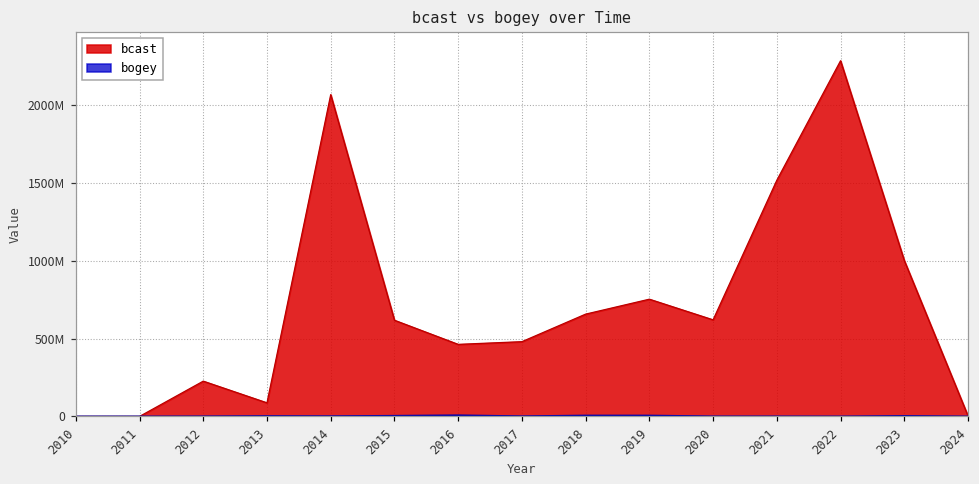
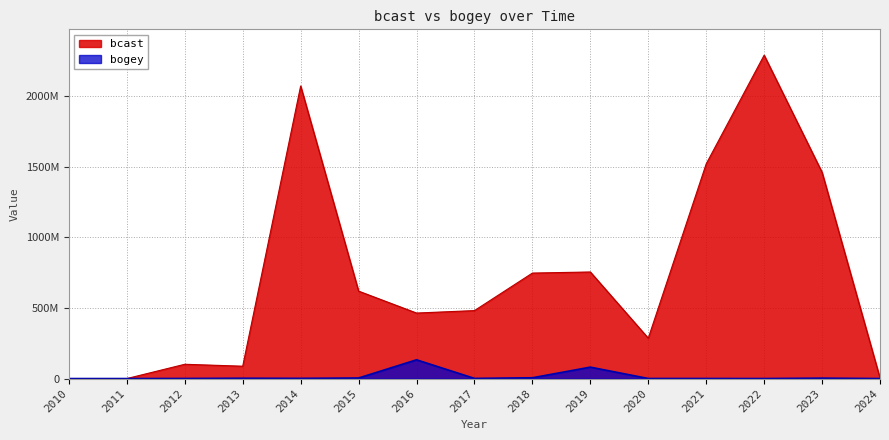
  {
    "bcast": {
-     "2012": 230000000,
+     "2012": 100000000,
      "2013": 90000000,
      "2014": 2070000000,
      "2015": 620000000,
      "2016": 460000000,
      "2017": 480000000,
-     "2018": 660000000,
+     "2018": 750000000,
      "2019": 750000000,
-     "2020": 620000000,
+     "2020": 290000000,
      "2021": 1520000000,
      "2022": 2290000000,
-     "2023": 1000000000
+     "2023": 1460000000
    },
    "bogey": {
      "2012": 0,
      "2013": 0,
      "2014": 0,
      "2015": 0,
-     "2016": 10000000,
+     "2016": 130000000,
      "2017": 0,
      "2018": 10000000,
-     "2019": 10000000,
+     "2019": 80000000,
      "2020": 0,
      "2021": 0,
      "2022": 0,
      "2023": 0
    }
  }
